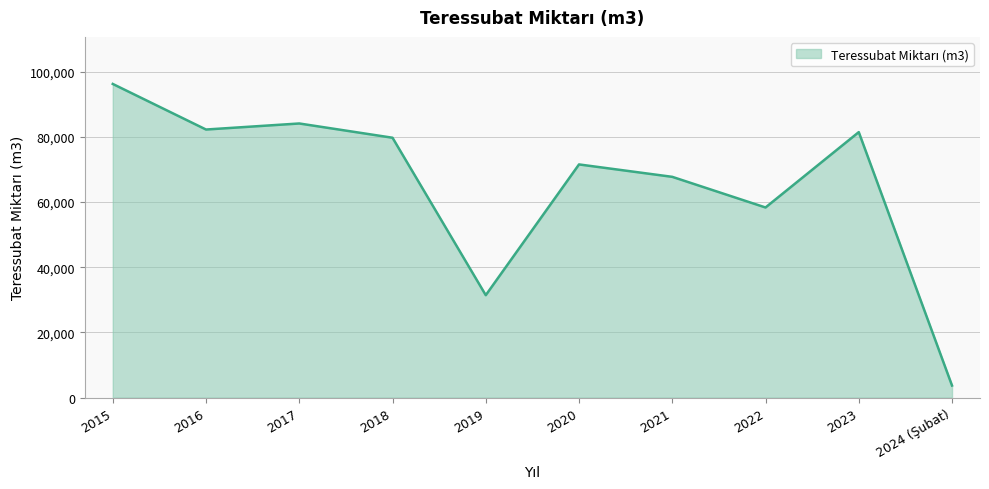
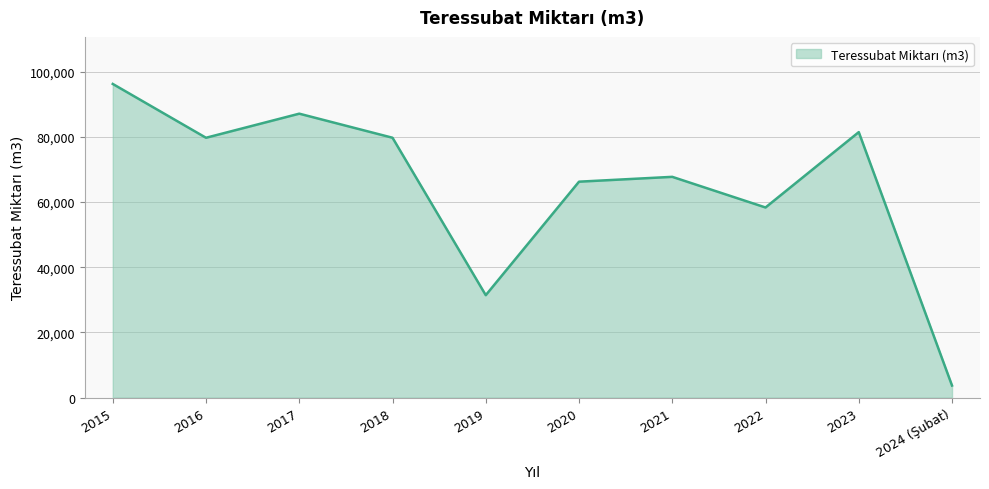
  {
    "2015": "96,000",
-   "2016": "82,000",
-   "2017": "84,000",
+   "2016": "80,000",
+   "2017": "87,000",
    "2018": "80,000",
    "2019": "31,000",
-   "2020": "72,000",
+   "2020": "66,000",
    "2021": "68,000",
    "2022": "58,000",
    "2023": "81,000",
    "2024 (Şubat)": "4,000"
  }
